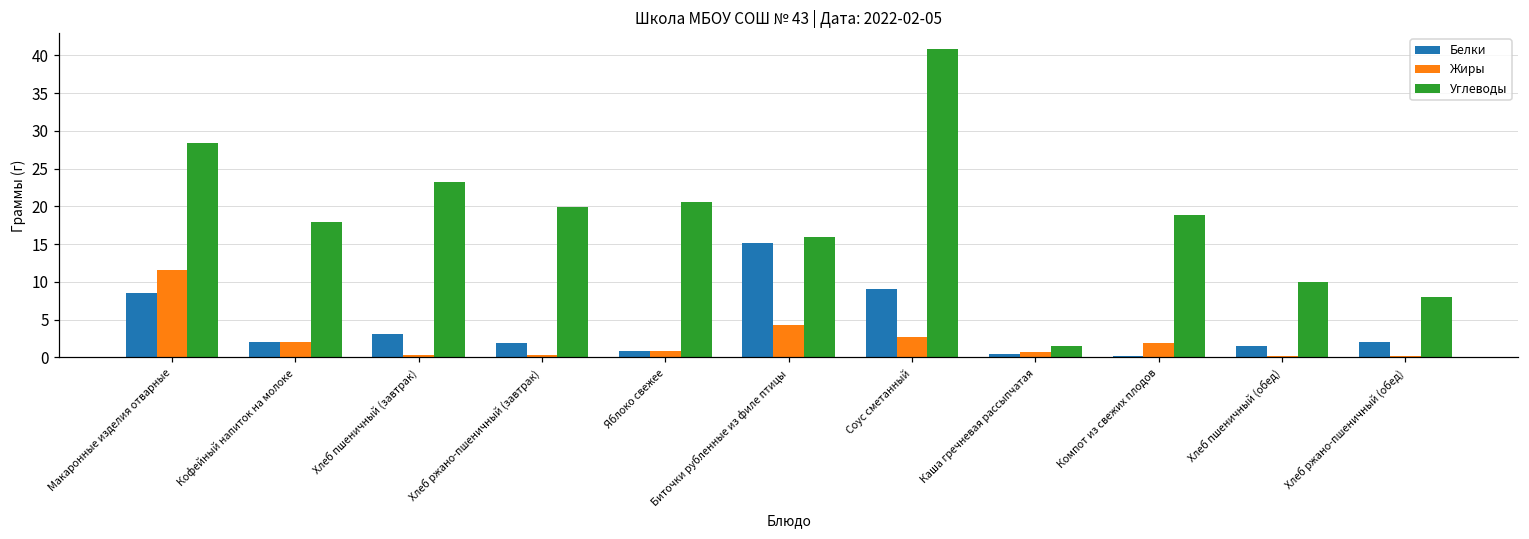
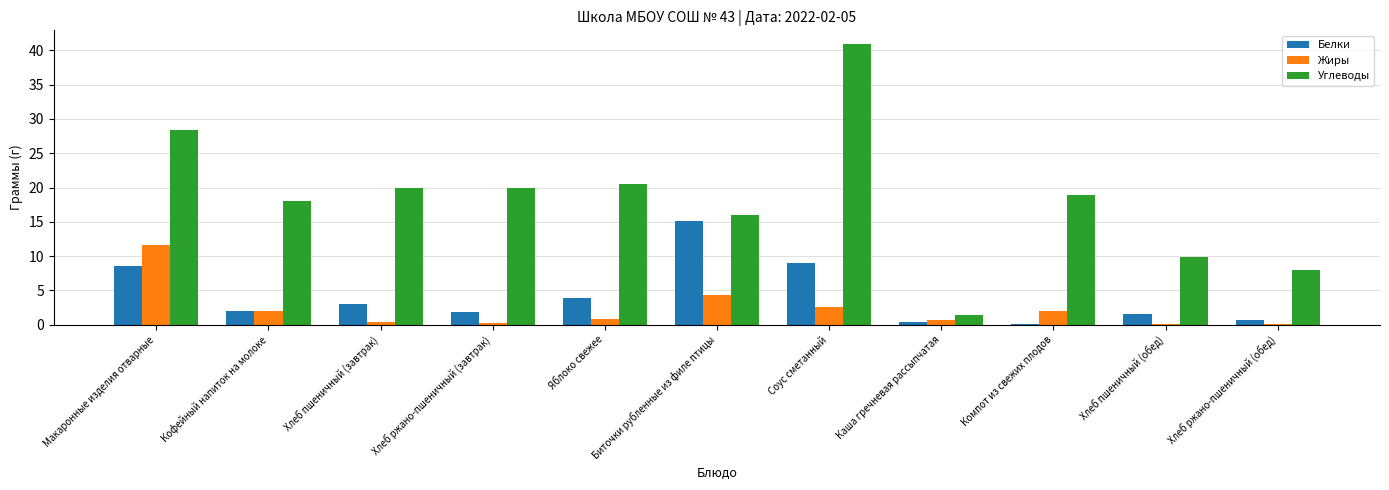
  {
    "Белки": {
      "Макаронные изделия отварные": 9,
      "Кофейный напиток на молоке": 2,
      "Хлеб пшеничный (завтрак)": 3,
      "Хлеб ржано-пшеничный (завтрак)": 2,
-     "Яблоко свежее": 1,
+     "Яблоко свежее": 4,
      "Биточки рубленные из филе птицы": 15,
      "Соус сметанный": 9,
      "Каша гречневая рассыпчатая": 0,
      "Хлеб пшеничный (обед)": 2,
-     "Хлеб ржано-пшеничный (обед)": 2
+     "Хлеб ржано-пшеничный (обед)": 1
    },
    "Жиры": {
      "Макаронные изделия отварные": 12,
      "Кофейный напиток на молоке": 2,
      "Яблоко свежее": 1,
      "Биточки рубленные из филе птицы": 4,
      "Соус сметанный": 3,
      "Каша гречневая рассыпчатая": 1,
      "Компот из свежих плодов": 2
    },
    "Углеводы": {
      "Макаронные изделия отварные": 28,
      "Кофейный напиток на молоке": 18,
-     "Хлеб пшеничный (завтрак)": 23,
+     "Хлеб пшеничный (завтрак)": 20,
      "Хлеб ржано-пшеничный (завтрак)": 20,
      "Яблоко свежее": 21,
      "Биточки рубленные из филе птицы": 16,
      "Соус сметанный": 41,
      "Каша гречневая рассыпчатая": 2,
      "Компот из свежих плодов": 19,
      "Хлеб пшеничный (обед)": 10,
      "Хлеб ржано-пшеничный (обед)": 8
    }
  }
